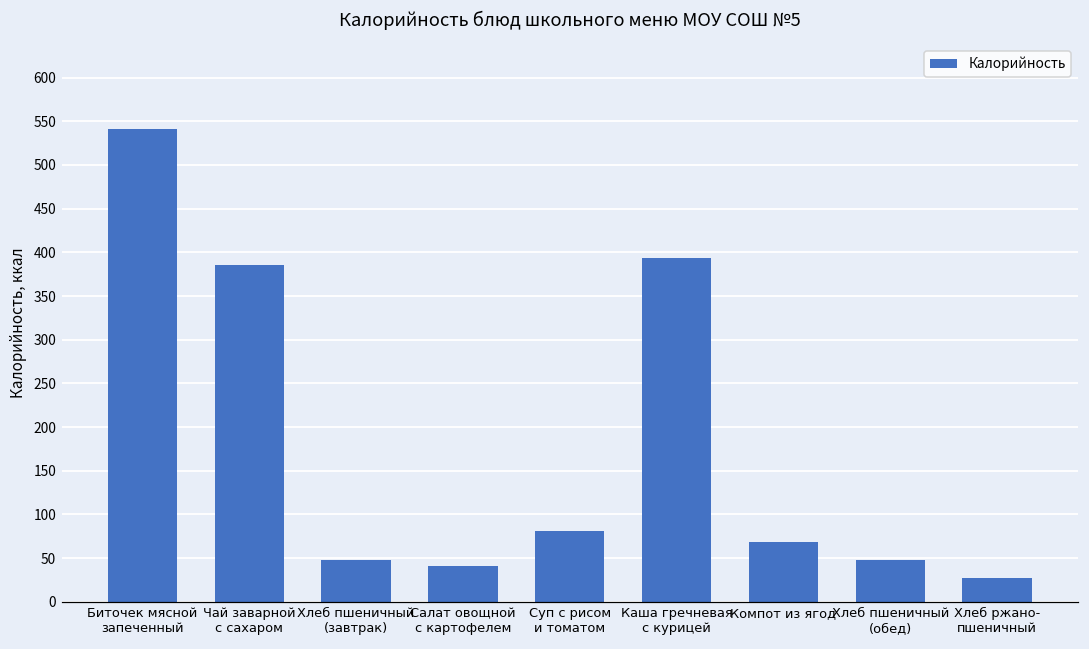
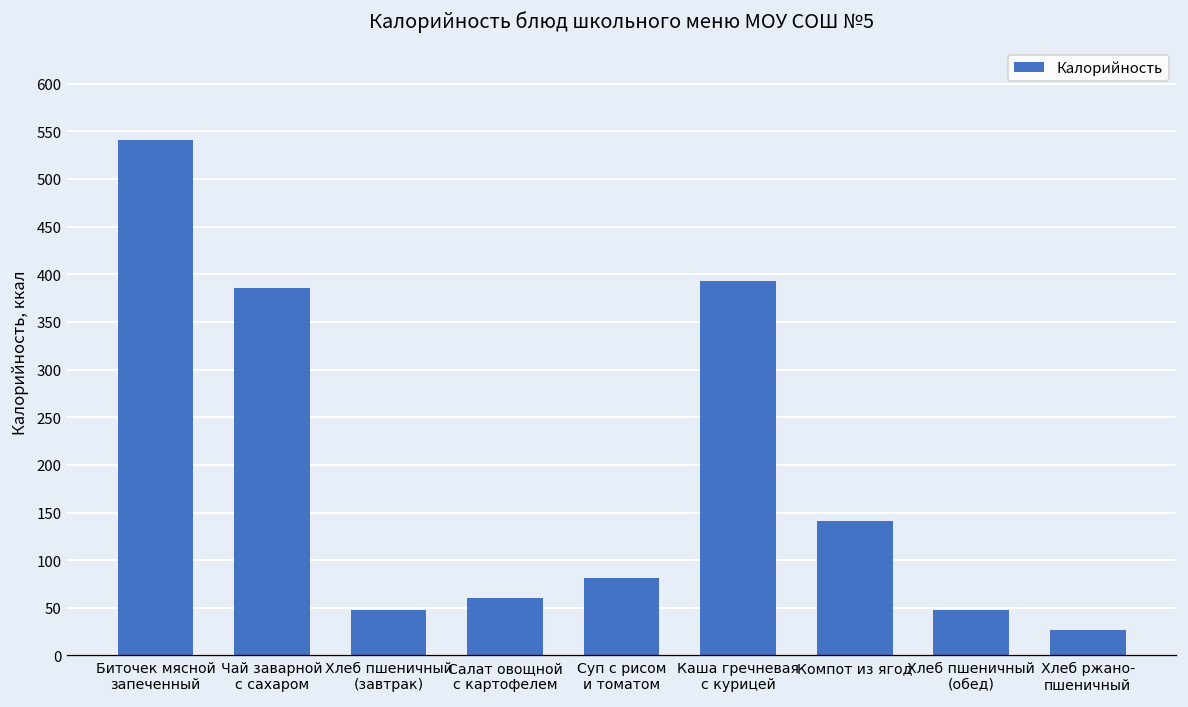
  {
    "Биточек мясной запеченный": 540,
    "Чай заварной с сахаром": 390,
    "Хлеб пшеничный (завтрак)": 50,
-   "Салат овощной с картофелем": 40,
+   "Салат овощной с картофелем": 60,
    "Суп с рисом и томатом": 80,
    "Каша гречневая с курицей": 390,
-   "Компот из ягод": 70,
+   "Компот из ягод": 140,
    "Хлеб пшеничный (обед)": 50,
    "Хлеб ржано- пшеничный": 30
  }
